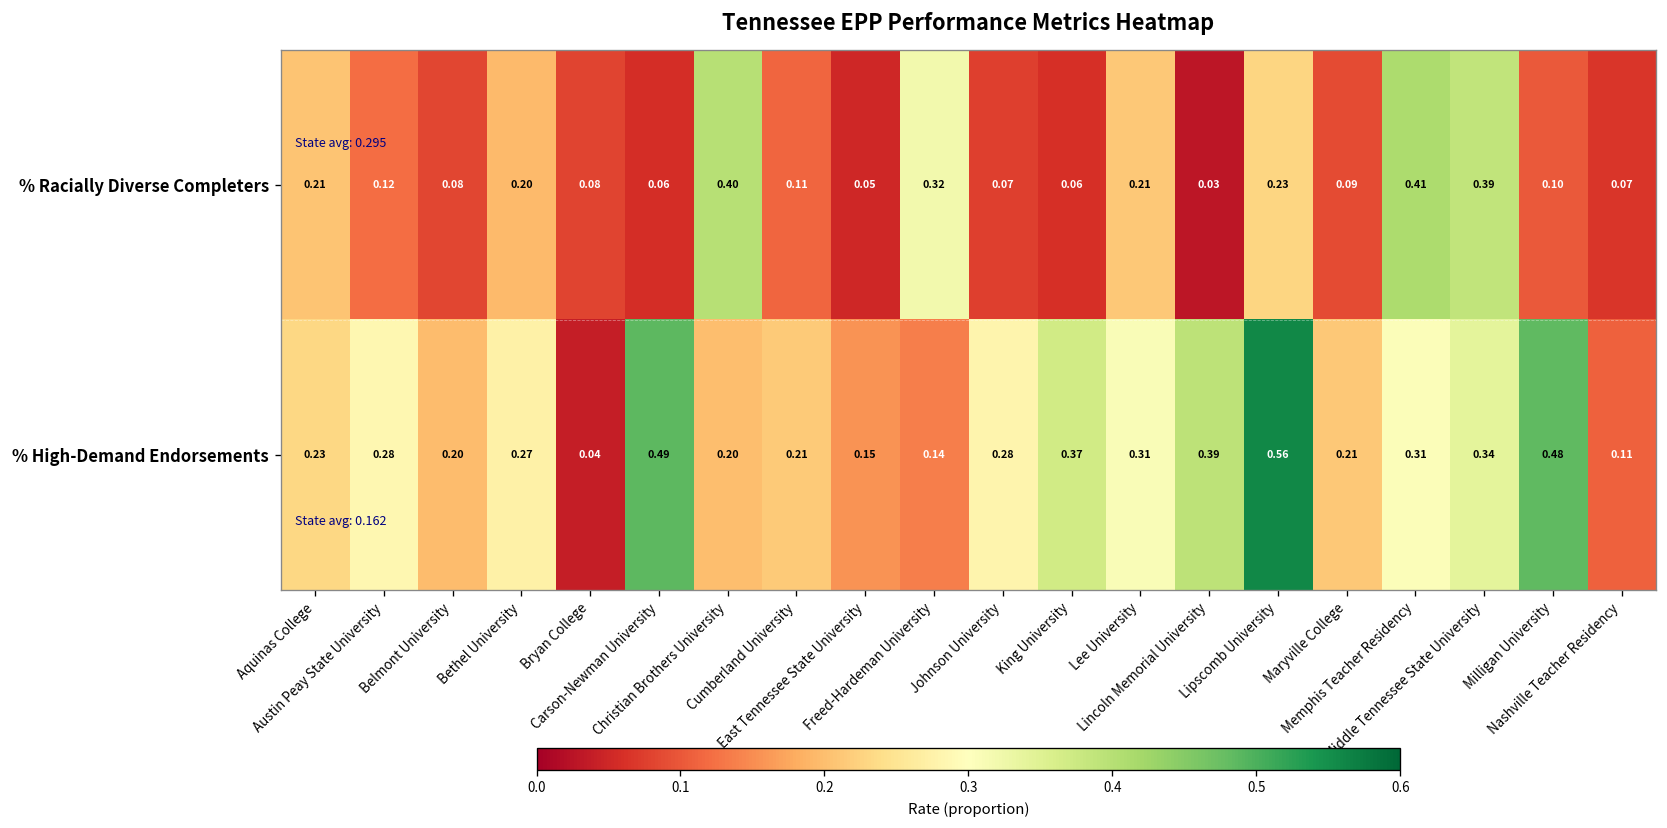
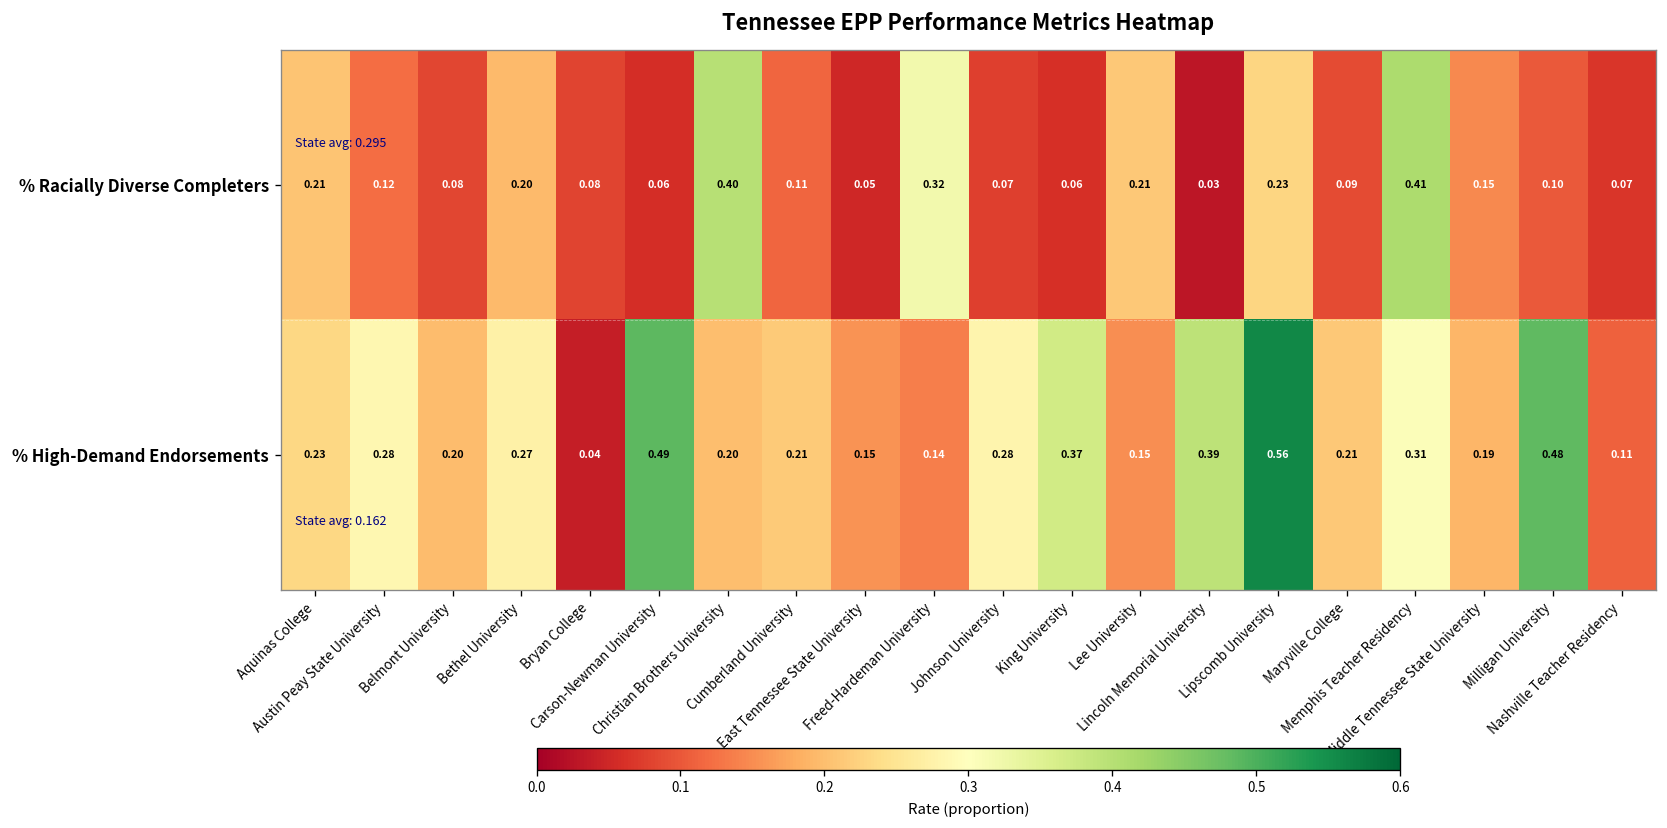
  {
    "% Racially Diverse Completers": {
      "Austin Peay State University": 0.12,
      "Belmont University": 0.08,
      "Bethel University": 0.20,
      "Bryan College": 0.08,
      "Carson-Newman University": 0.06,
      "Christian Brothers University": 0.40,
      "Cumberland University": 0.11,
      "East Tennessee State University": 0.05,
      "Freed-Hardeman University": 0.32,
      "Johnson University": 0.07,
      "King University": 0.06,
      "Lee University": 0.21,
      "Lincoln Memorial University": 0.03,
      "Lipscomb University": 0.23,
      "Maryville College": 0.09,
      "Memphis Teacher Residency": 0.41,
-     "Middle Tennessee State University": 0.39,
+     "Middle Tennessee State University": 0.15,
      "Milligan University": 0.10,
      "Nashville Teacher Residency": 0.07
    },
    "% High-Demand Endorsements": {
      "Austin Peay State University": 0.28,
      "Belmont University": 0.20,
      "Bethel University": 0.27,
      "Bryan College": 0.04,
      "Carson-Newman University": 0.49,
      "Christian Brothers University": 0.20,
      "Cumberland University": 0.21,
      "East Tennessee State University": 0.15,
      "Freed-Hardeman University": 0.14,
      "Johnson University": 0.28,
      "King University": 0.37,
-     "Lee University": 0.31,
+     "Lee University": 0.15,
      "Lincoln Memorial University": 0.39,
      "Lipscomb University": 0.56,
      "Maryville College": 0.21,
      "Memphis Teacher Residency": 0.31,
-     "Middle Tennessee State University": 0.34,
+     "Middle Tennessee State University": 0.19,
      "Milligan University": 0.48,
      "Nashville Teacher Residency": 0.11
    }
  }
